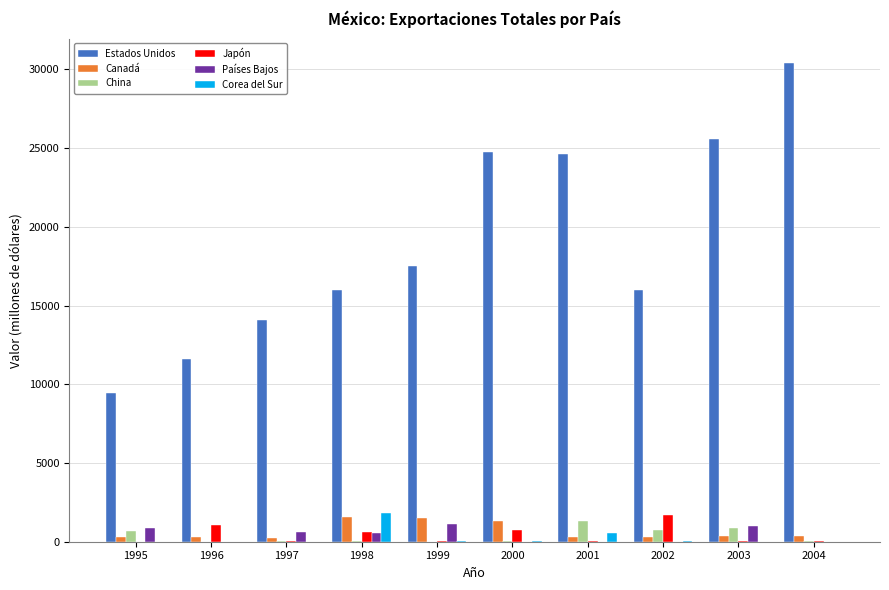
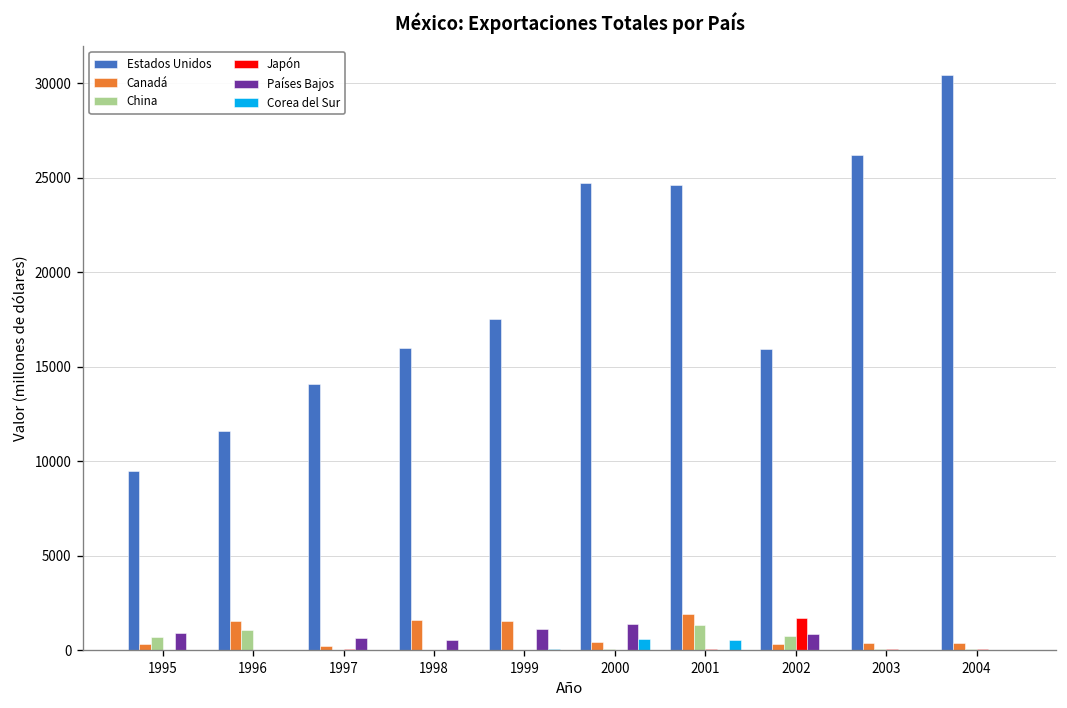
  {
    "Estados Unidos": {
      "1995": 9500,
      "1996": 11600,
      "1997": 14100,
      "1998": 16000,
      "1999": 17500,
      "2000": 24800,
      "2001": 24600,
      "2002": 16000,
-     "2003": 25600,
+     "2003": 26200,
      "2004": 30400
    },
    "Canadá": {
      "1995": 300,
-     "1996": 300,
+     "1996": 1500,
      "1997": 200,
      "1998": 1600,
      "1999": 1500,
-     "2000": 1300,
-     "2001": 300,
+     "2000": 400,
+     "2001": 1900,
      "2002": 300,
      "2003": 400,
      "2004": 400
    },
    "China": {
      "1995": 700,
-     "1996": 0,
+     "1996": 1000,
      "2001": 1300,
      "2002": 700,
-     "2003": 900
+     "2003": 100
    },
    "Japón": {
-     "1996": 1100,
-     "1998": 600,
-     "2000": 800,
+     "1996": 0,
+     "1998": 0,
+     "2000": 0,
      "2002": 1700
    },
    "Países Bajos": {
      "1995": 900,
      "1997": 600,
      "1998": 500,
      "1999": 1100,
-     "2000": 0,
-     "2002": 0,
-     "2003": 1000
+     "2000": 1400,
+     "2002": 800,
+     "2003": 0
    },
    "Corea del Sur": {
-     "1998": 1800,
-     "2000": 0,
+     "1998": 0,
+     "2000": 600,
      "2001": 500
    }
  }
